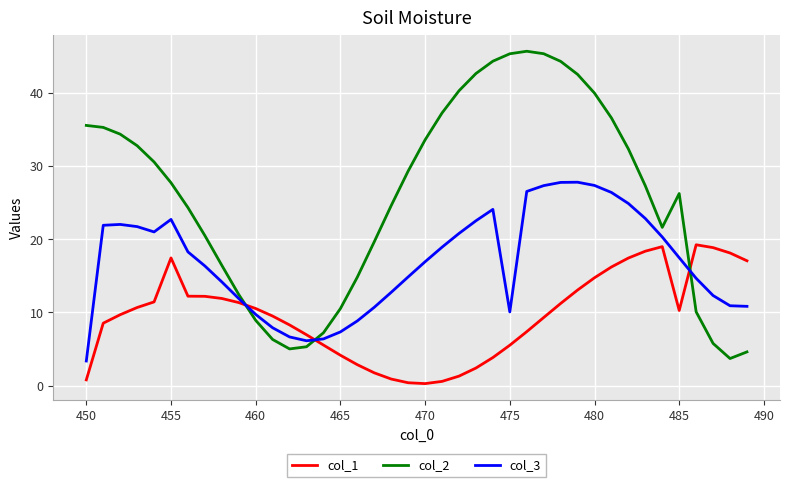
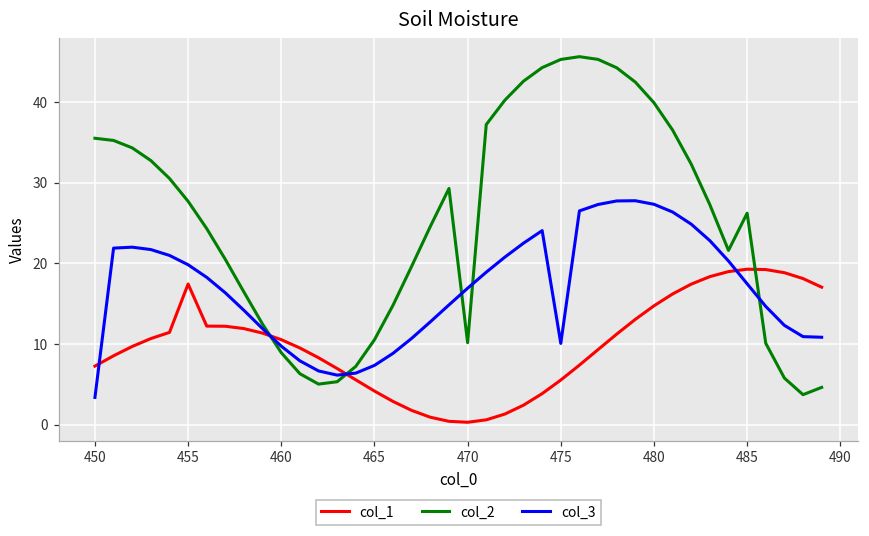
  {
    "col_1": {
-     "450": 1,
+     "450": 7,
      "455": 17,
      "460": 11,
      "465": 4,
      "470": 0,
      "475": 6,
      "480": 15,
-     "485": 10
+     "485": 19
    },
    "col_2": {
      "450": 36,
      "455": 28,
      "460": 9,
      "465": 11,
-     "470": 34,
+     "470": 10,
      "475": 45,
      "480": 40,
      "485": 26
    },
    "col_3": {
      "450": 3,
-     "455": 23,
+     "455": 20,
      "460": 10,
      "465": 7,
      "470": 17,
      "475": 10,
      "480": 27,
      "485": 17
    }
  }
